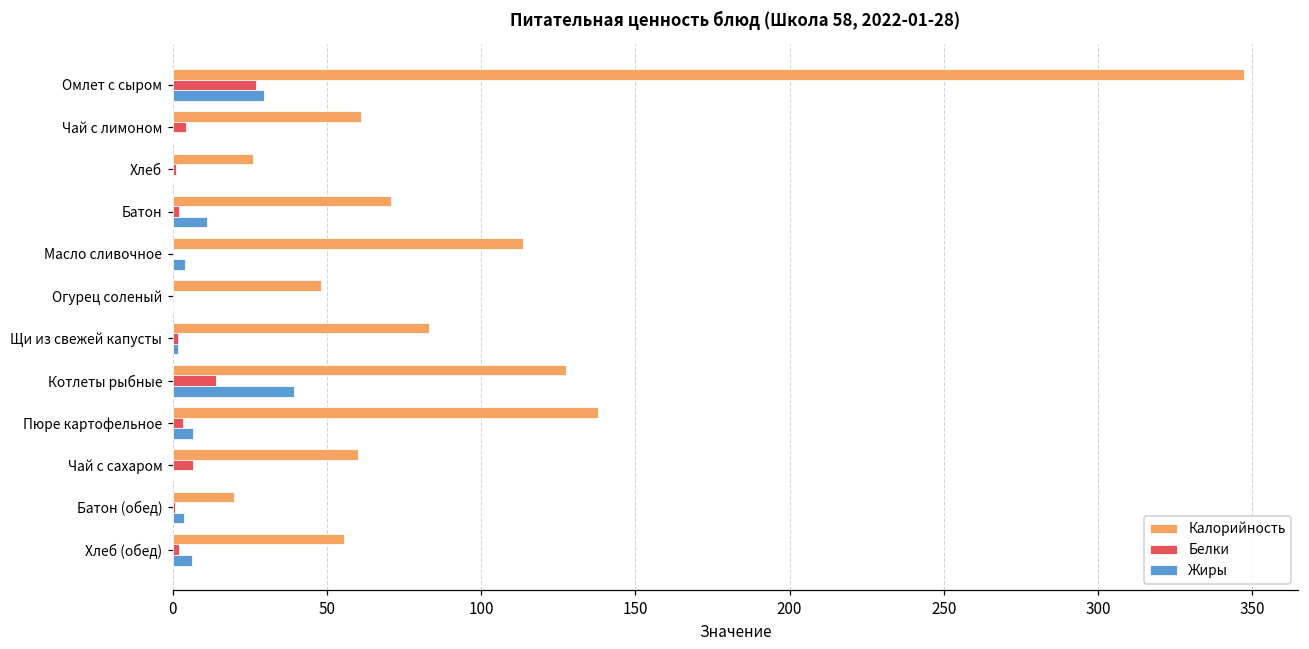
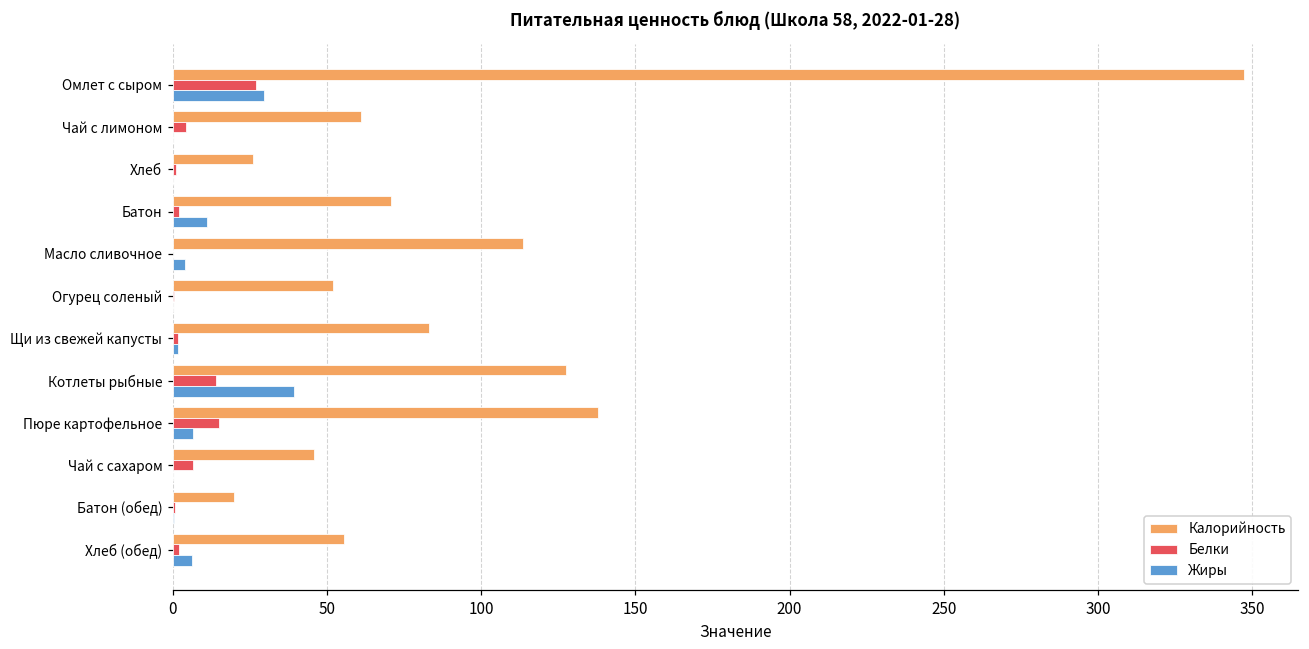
  {
    "Калорийность": {
      "Омлет с сыром": 348,
      "Чай с лимоном": 61,
      "Хлеб": 26,
      "Батон": 71,
      "Масло сливочное": 114,
-     "Огурец соленый": 48,
+     "Огурец соленый": 52,
      "Щи из свежей капусты": 83,
      "Котлеты рыбные": 127,
      "Пюре картофельное": 138,
-     "Чай с сахаром": 60,
+     "Чай с сахаром": 46,
      "Батон (обед)": 20,
      "Хлеб (обед)": 56
    },
    "Белки": {
      "Омлет с сыром": 27,
      "Чай с лимоном": 4,
      "Хлеб": 1,
      "Батон": 2,
      "Щи из свежей капусты": 2,
      "Котлеты рыбные": 14,
-     "Пюре картофельное": 3,
+     "Пюре картофельное": 15,
      "Чай с сахаром": 7,
      "Хлеб (обед)": 2
    },
    "Жиры": {
      "Омлет с сыром": 29,
      "Чай с лимоном": 0,
      "Батон": 11,
      "Масло сливочное": 4,
      "Щи из свежей капусты": 2,
      "Котлеты рыбные": 39,
      "Пюре картофельное": 7,
      "Чай с сахаром": 0,
-     "Батон (обед)": 4,
+     "Батон (обед)": 0,
      "Хлеб (обед)": 6
    }
  }
